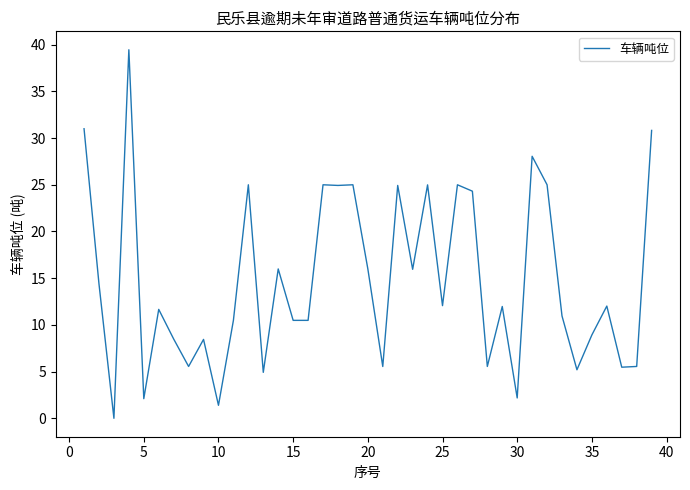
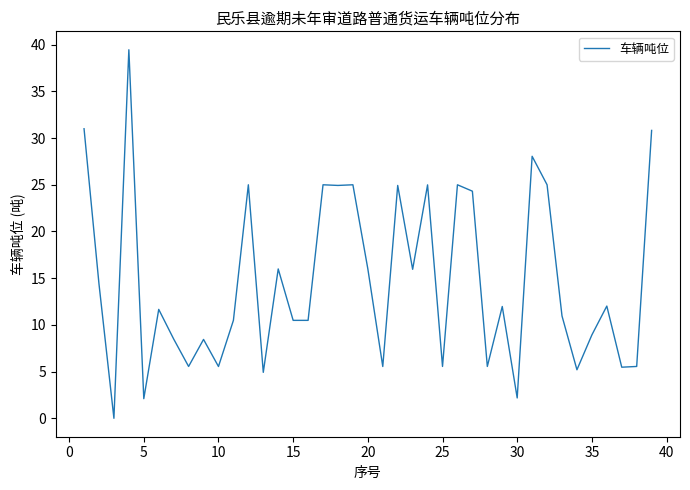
  {
    "5": 2,
-   "10": 1,
+   "10": 6,
    "15": 10,
    "20": 16,
-   "25": 12,
+   "25": 6,
    "30": 2,
    "35": 9
  }
